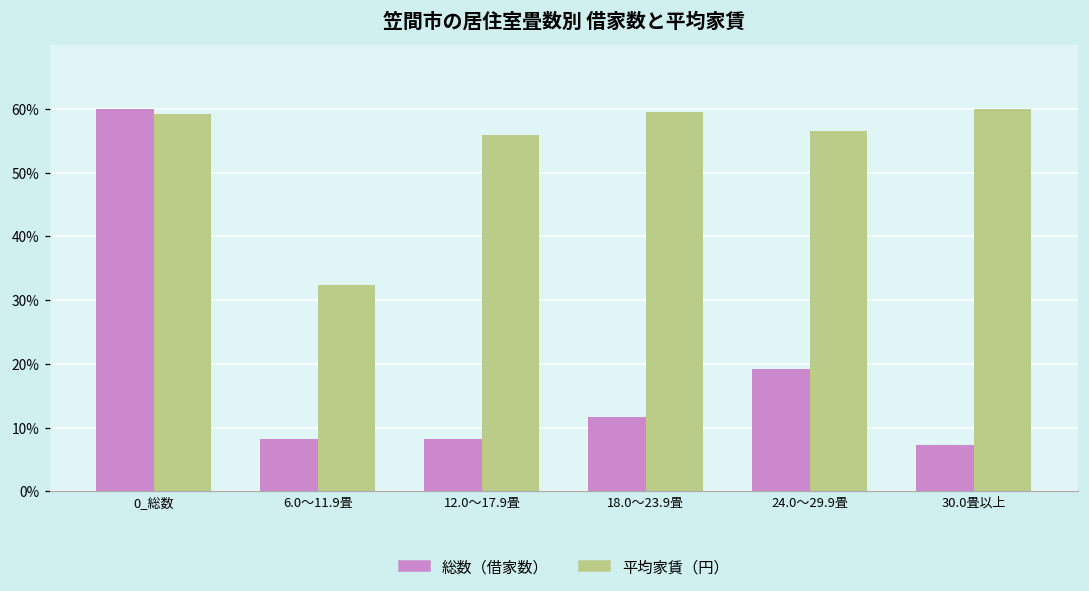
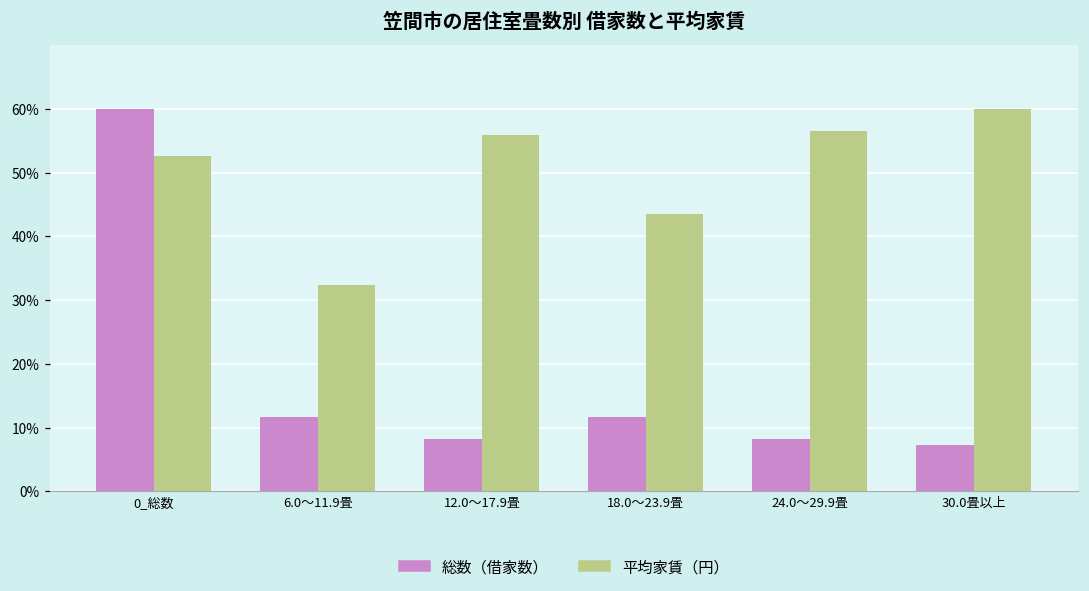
  {
    "総数（借家数）": {
      "0_総数": "60%",
-     "6.0～11.9畳": "8%",
+     "6.0～11.9畳": "12%",
      "12.0～17.9畳": "8%",
      "18.0～23.9畳": "12%",
-     "24.0～29.9畳": "19%",
+     "24.0～29.9畳": "8%",
      "30.0畳以上": "7%"
    },
    "平均家賃（円）": {
-     "0_総数": "59%",
+     "0_総数": "53%",
      "6.0～11.9畳": "32%",
      "12.0～17.9畳": "56%",
-     "18.0～23.9畳": "60%",
+     "18.0～23.9畳": "43%",
      "24.0～29.9畳": "57%",
      "30.0畳以上": "60%"
    }
  }
